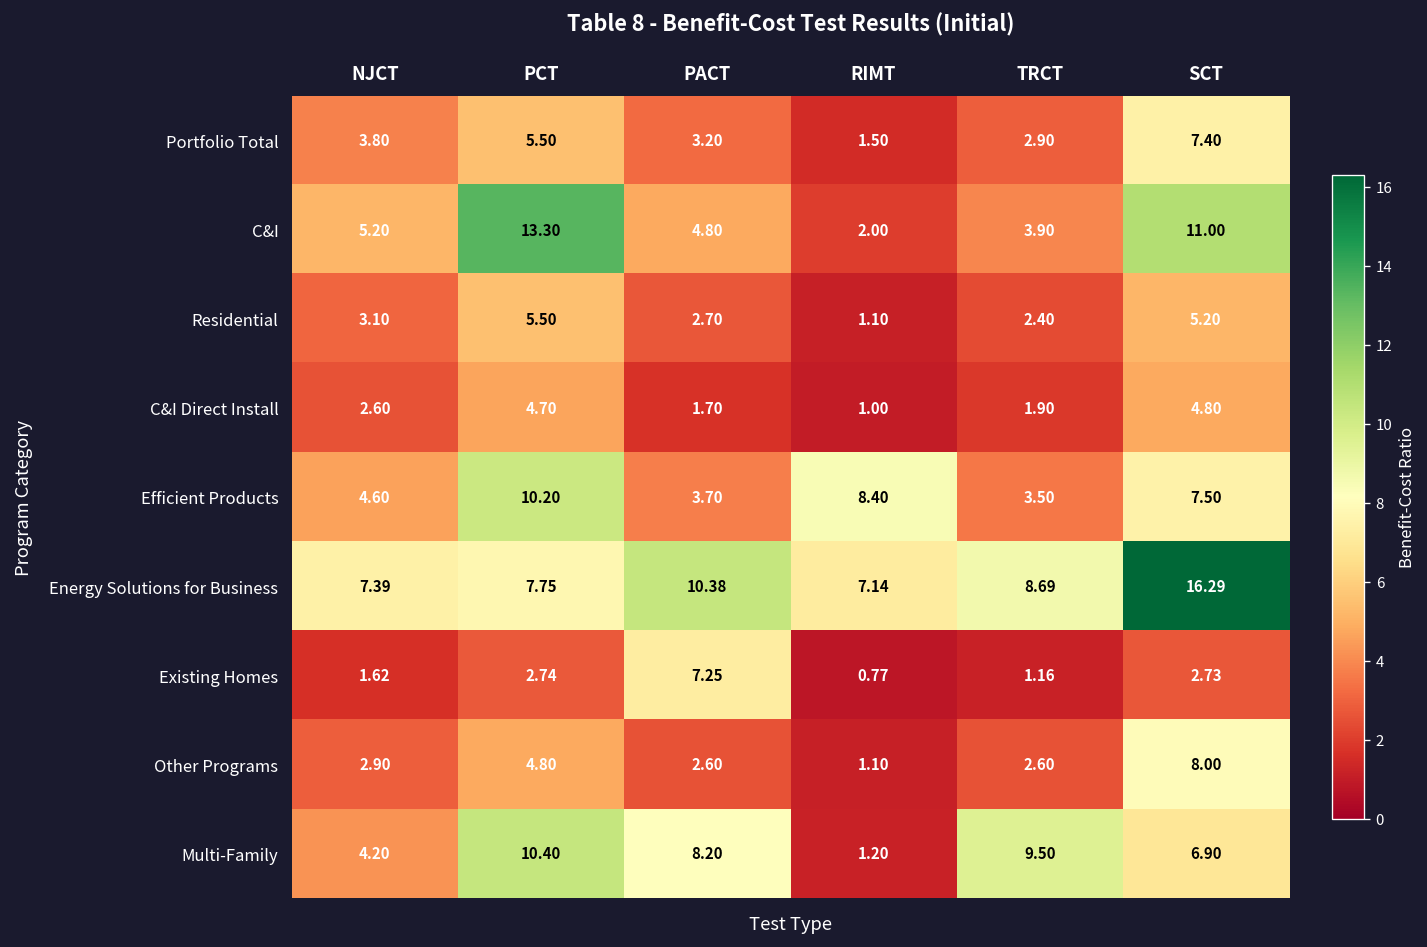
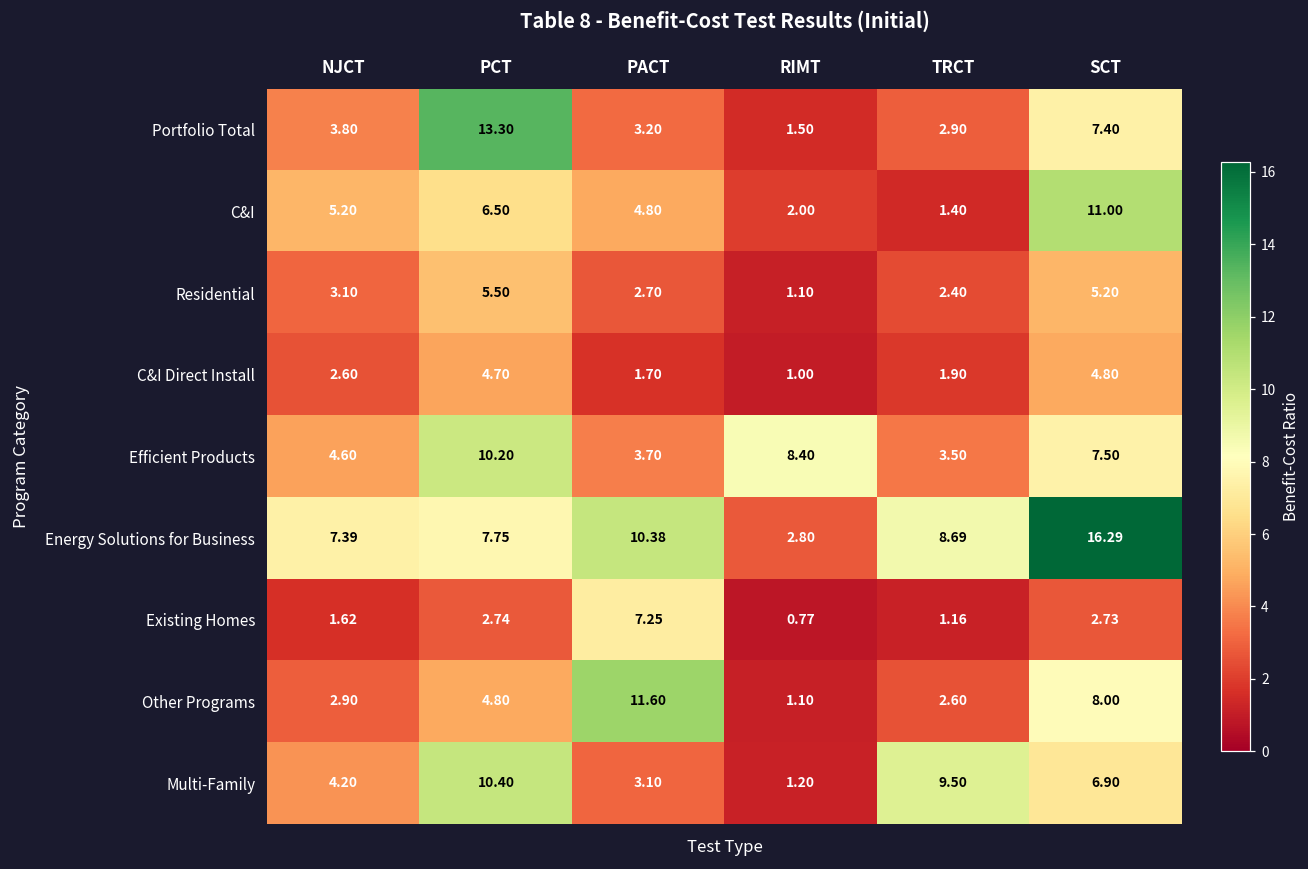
  {
    "Portfolio Total": {
      "NJCT": 3.80,
-     "PCT": 5.50,
+     "PCT": 13.30,
      "PACT": 3.20,
      "RIMT": 1.50,
      "TRCT": 2.90,
      "SCT": 7.40
    },
    "C&I": {
      "NJCT": 5.20,
-     "PCT": 13.30,
+     "PCT": 6.50,
      "PACT": 4.80,
      "RIMT": 2.00,
-     "TRCT": 3.90,
+     "TRCT": 1.40,
      "SCT": 11.00
    },
    "Residential": {
      "NJCT": 3.10,
      "PCT": 5.50,
      "PACT": 2.70,
      "RIMT": 1.10,
      "TRCT": 2.40,
      "SCT": 5.20
    },
    "C&I Direct Install": {
      "NJCT": 2.60,
      "PCT": 4.70,
      "PACT": 1.70,
      "RIMT": 1.00,
      "TRCT": 1.90,
      "SCT": 4.80
    },
    "Efficient Products": {
      "NJCT": 4.60,
      "PCT": 10.20,
      "PACT": 3.70,
      "RIMT": 8.40,
      "TRCT": 3.50,
      "SCT": 7.50
    },
    "Energy Solutions for Business": {
      "NJCT": 7.39,
      "PCT": 7.75,
      "PACT": 10.38,
-     "RIMT": 7.14,
+     "RIMT": 2.80,
      "TRCT": 8.69,
      "SCT": 16.29
    },
    "Existing Homes": {
      "NJCT": 1.62,
      "PCT": 2.74,
      "PACT": 7.25,
      "RIMT": 0.77,
      "TRCT": 1.16,
      "SCT": 2.73
    },
    "Other Programs": {
      "NJCT": 2.90,
      "PCT": 4.80,
-     "PACT": 2.60,
+     "PACT": 11.60,
      "RIMT": 1.10,
      "TRCT": 2.60,
      "SCT": 8.00
    },
    "Multi-Family": {
      "NJCT": 4.20,
      "PCT": 10.40,
-     "PACT": 8.20,
+     "PACT": 3.10,
      "RIMT": 1.20,
      "TRCT": 9.50,
      "SCT": 6.90
    }
  }
